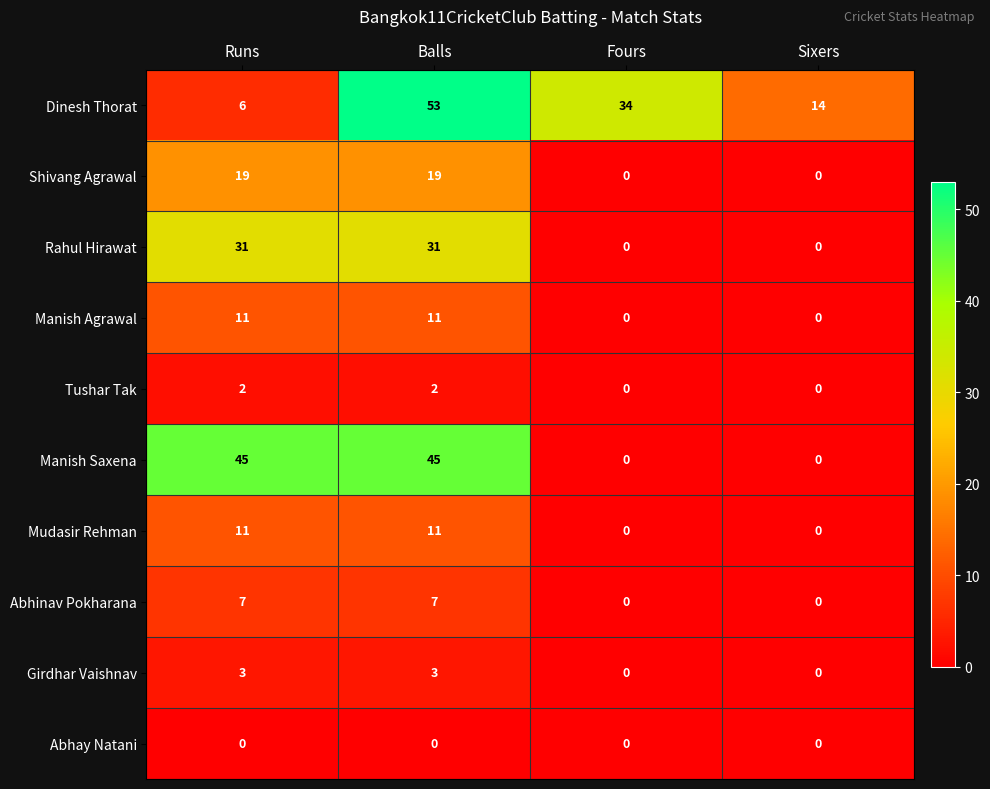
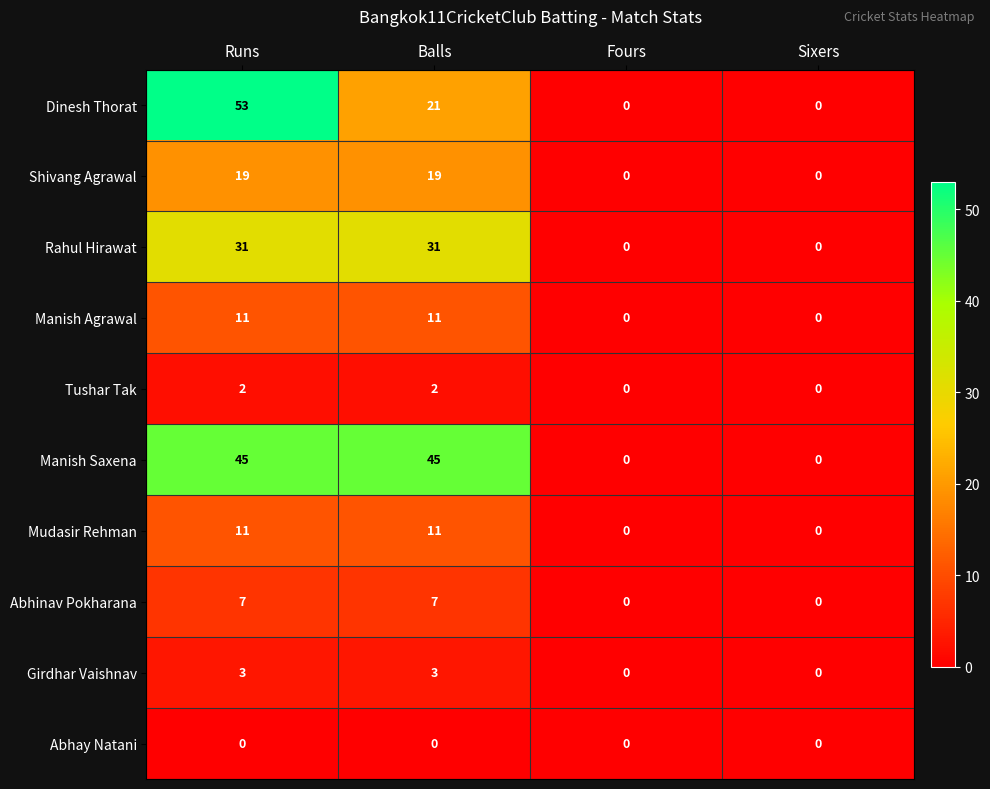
  {
    "Dinesh Thorat": {
-     "Runs": 6,
-     "Balls": 53,
-     "Fours": 34,
-     "Sixers": 14
+     "Runs": 53,
+     "Balls": 21,
+     "Fours": 0,
+     "Sixers": 0
    },
    "Shivang Agrawal": {
      "Runs": 19,
      "Balls": 19,
      "Fours": 0,
      "Sixers": 0
    },
    "Rahul Hirawat": {
      "Runs": 31,
      "Balls": 31,
      "Fours": 0,
      "Sixers": 0
    },
    "Manish Agrawal": {
      "Runs": 11,
      "Balls": 11,
      "Fours": 0,
      "Sixers": 0
    },
    "Tushar Tak": {
      "Runs": 2,
      "Balls": 2,
      "Fours": 0,
      "Sixers": 0
    },
    "Manish Saxena": {
      "Runs": 45,
      "Balls": 45,
      "Fours": 0,
      "Sixers": 0
    },
    "Mudasir Rehman": {
      "Runs": 11,
      "Balls": 11,
      "Fours": 0,
      "Sixers": 0
    },
    "Abhinav Pokharana": {
      "Runs": 7,
      "Balls": 7,
      "Fours": 0,
      "Sixers": 0
    },
    "Girdhar Vaishnav": {
      "Runs": 3,
      "Balls": 3,
      "Fours": 0,
      "Sixers": 0
    },
    "Abhay Natani": {
      "Runs": 0,
      "Balls": 0,
      "Fours": 0,
      "Sixers": 0
    }
  }
